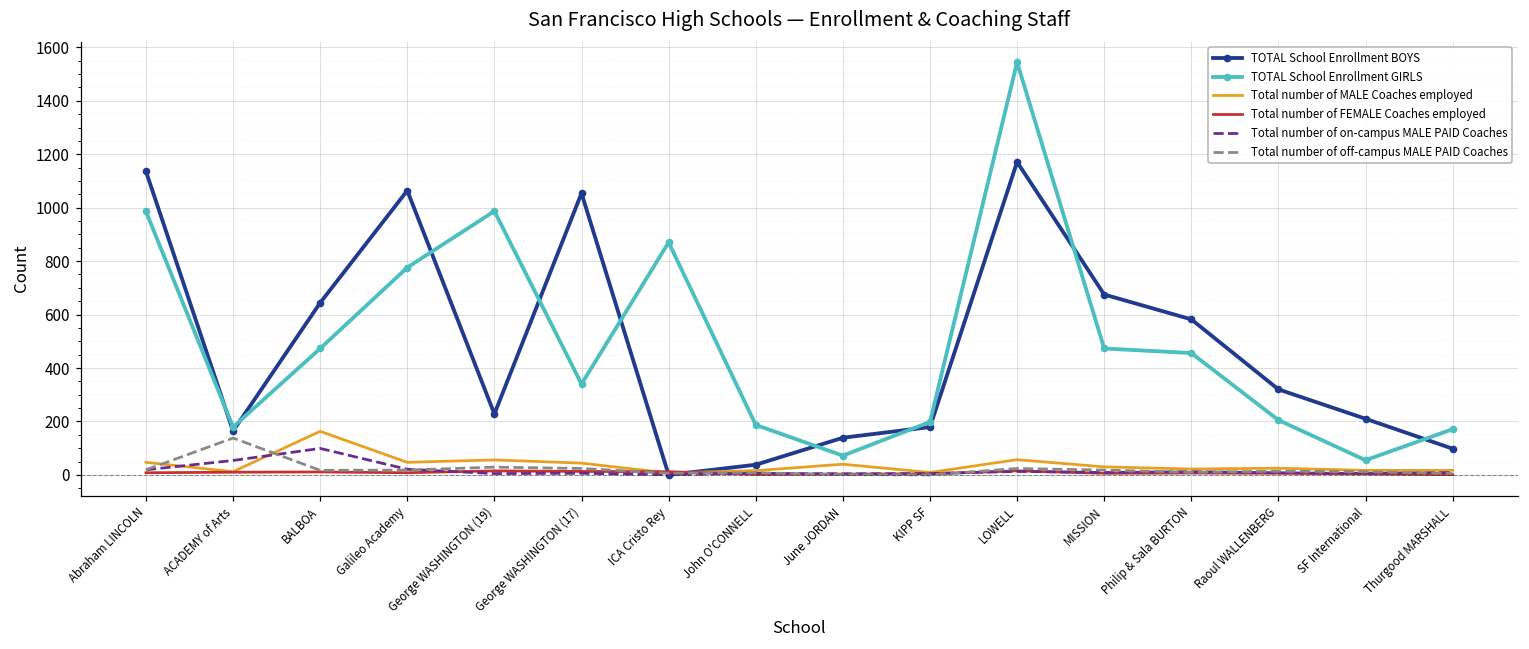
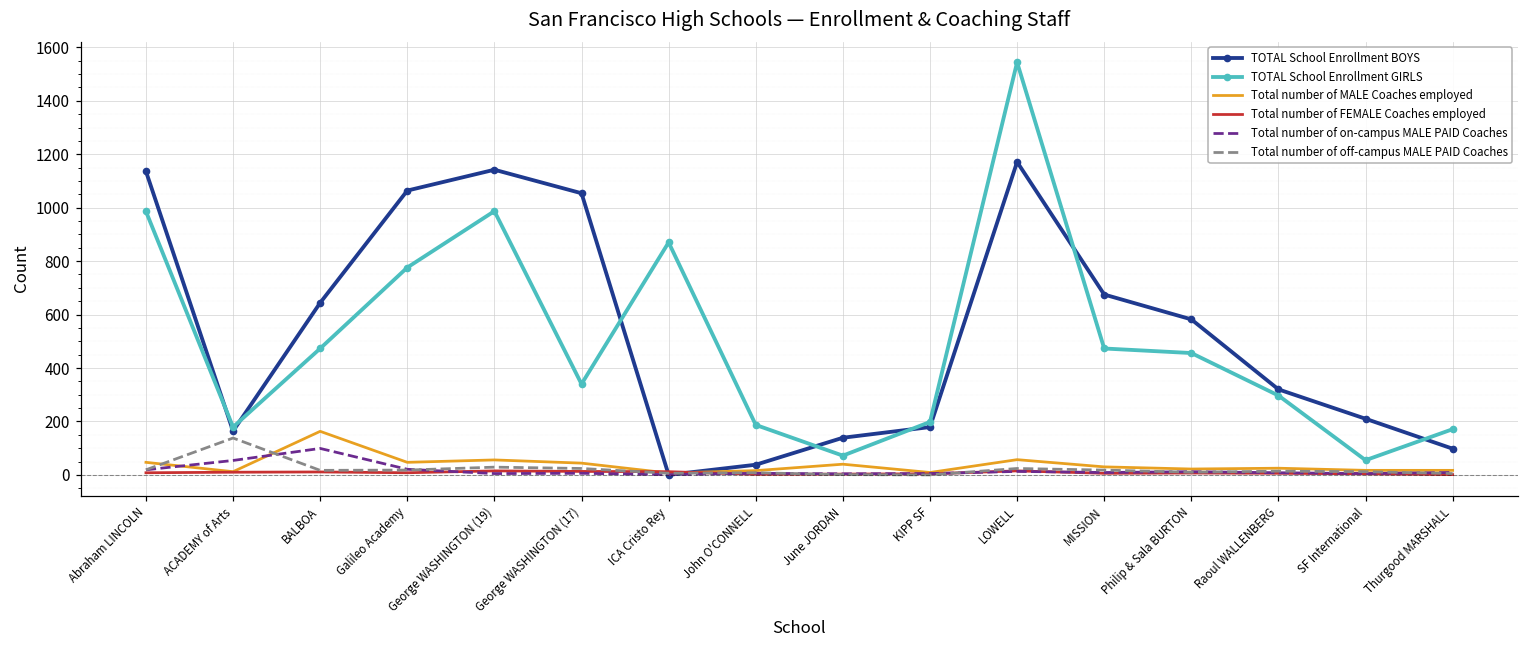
  {
    "TOTAL School Enrollment BOYS": {
      "Abraham LINCOLN": 1140,
      "ACADEMY of Arts": 160,
      "BALBOA": 640,
      "Galileo Academy": 1060,
-     "George WASHINGTON (19)": 230,
+     "George WASHINGTON (19)": 1140,
      "George WASHINGTON (17)": 1050,
      "John O'CONNELL": 40,
      "June JORDAN": 140,
      "KIPP SF": 180,
      "LOWELL": 1170,
      "MISSION": 680,
      "Philip & Sala BURTON": 580,
      "Raoul WALLENBERG": 320,
      "SF International": 210,
      "Thurgood MARSHALL": 100
    },
    "TOTAL School Enrollment GIRLS": {
      "Abraham LINCOLN": 990,
      "ACADEMY of Arts": 180,
      "BALBOA": 470,
      "Galileo Academy": 780,
      "George WASHINGTON (19)": 990,
      "George WASHINGTON (17)": 340,
      "ICA Cristo Rey": 870,
      "John O'CONNELL": 190,
      "June JORDAN": 70,
      "KIPP SF": 200,
      "LOWELL": 1540,
      "MISSION": 470,
      "Philip & Sala BURTON": 460,
-     "Raoul WALLENBERG": 210,
+     "Raoul WALLENBERG": 300,
      "SF International": 60,
      "Thurgood MARSHALL": 170
    },
    "Total number of MALE Coaches employed": {
      "Abraham LINCOLN": 50,
      "BALBOA": 160,
      "Galileo Academy": 50,
      "George WASHINGTON (19)": 60,
      "George WASHINGTON (17)": 40,
      "June JORDAN": 40,
      "LOWELL": 60,
      "MISSION": 30,
      "Raoul WALLENBERG": 30
    },
    "Total number of FEMALE Coaches employed": {
      "Abraham LINCOLN": 10
    },
    "Total number of on-campus MALE PAID Coaches": {
      "ACADEMY of Arts": 50,
      "BALBOA": 100
    },
    "Total number of off-campus MALE PAID Coaches": {
      "ACADEMY of Arts": 140,
      "George WASHINGTON (19)": 30,
      "George WASHINGTON (17)": 20
    }
  }
